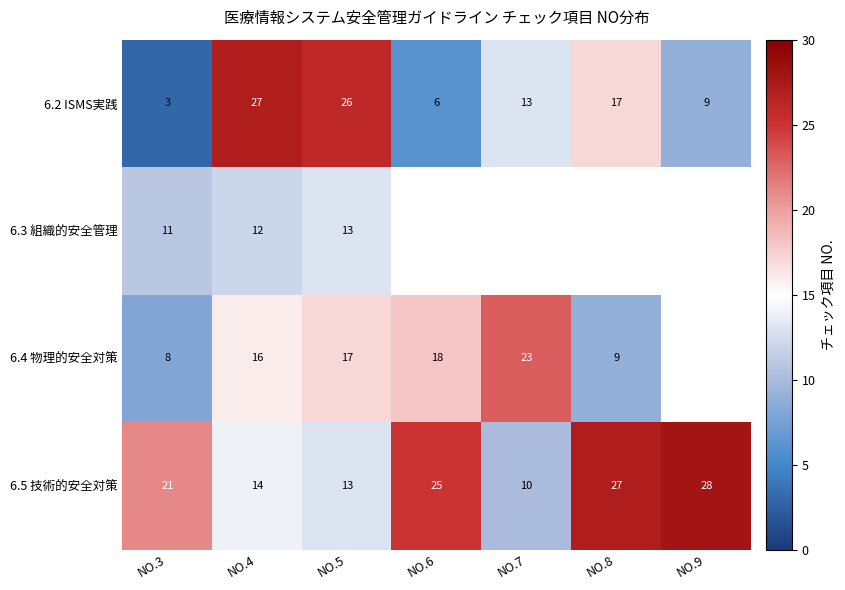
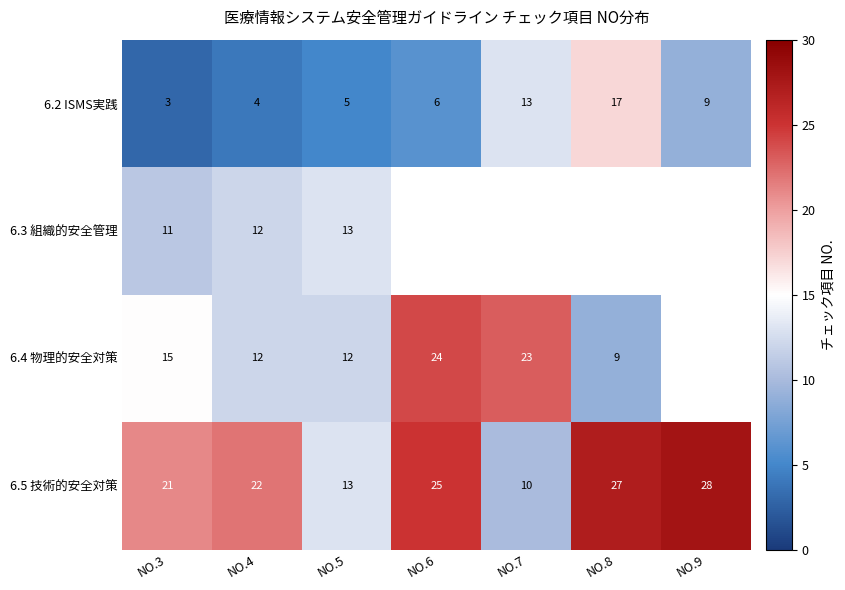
  {
    "6.2 ISMS実践": {
      "NO.3": 3,
-     "NO.4": 27,
-     "NO.5": 26,
+     "NO.4": 4,
+     "NO.5": 5,
      "NO.6": 6,
      "NO.7": 13,
      "NO.8": 17,
      "NO.9": 9
    },
    "6.3 組織的安全管理": {
      "NO.3": 11,
      "NO.4": 12,
      "NO.5": 13
    },
    "6.4 物理的安全対策": {
-     "NO.3": 8,
-     "NO.4": 16,
-     "NO.5": 17,
-     "NO.6": 18,
+     "NO.3": 15,
+     "NO.4": 12,
+     "NO.5": 12,
+     "NO.6": 24,
      "NO.7": 23,
      "NO.8": 9
    },
    "6.5 技術的安全対策": {
      "NO.3": 21,
-     "NO.4": 14,
+     "NO.4": 22,
      "NO.5": 13,
      "NO.6": 25,
      "NO.7": 10,
      "NO.8": 27,
      "NO.9": 28
    }
  }
